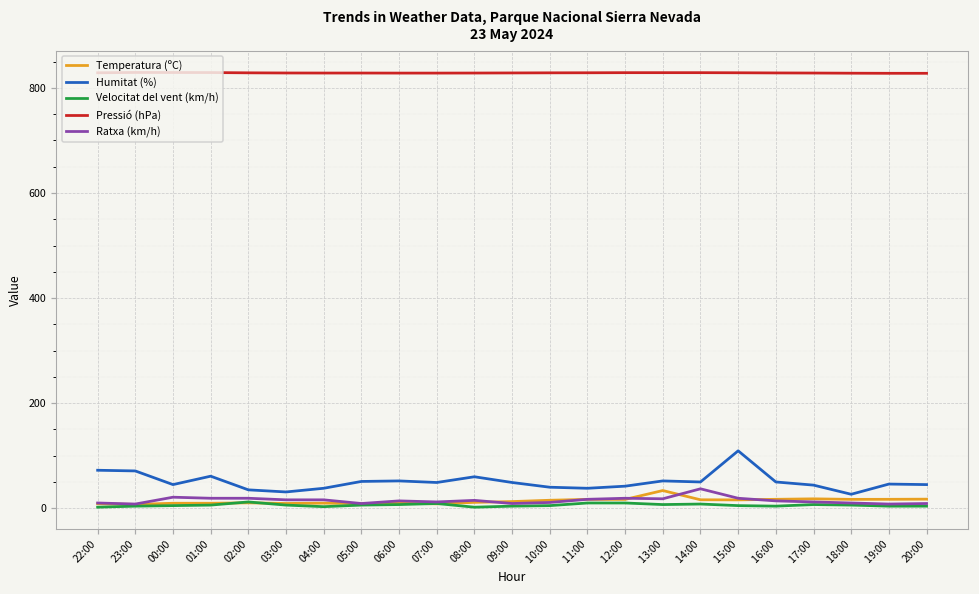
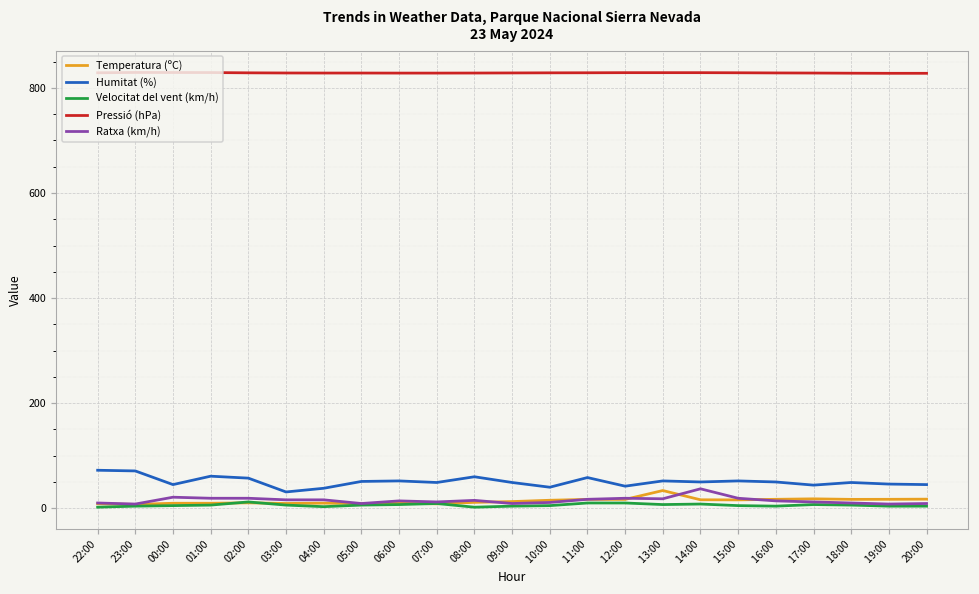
  {
    "Temperatura (ºC)": {
      "04:00": 10,
      "13:00": 30,
      "14:00": 20,
      "17:00": 20,
      "18:00": 20,
      "19:00": 20,
      "20:00": 20
    },
    "Humitat (%)": {
      "22:00": 70,
      "23:00": 70,
      "00:00": 50,
      "01:00": 60,
-     "02:00": 40,
+     "02:00": 60,
      "03:00": 30,
      "04:00": 40,
      "05:00": 50,
      "06:00": 50,
      "07:00": 50,
      "08:00": 60,
      "09:00": 50,
      "10:00": 40,
-     "11:00": 40,
+     "11:00": 60,
      "12:00": 40,
      "13:00": 50,
      "14:00": 50,
-     "15:00": 110,
+     "15:00": 50,
      "16:00": 50,
      "17:00": 40,
-     "18:00": 30,
+     "18:00": 50,
      "19:00": 50,
      "20:00": 50
    },
    "Velocitat del vent (km/h)": {
      "22:00": 0,
      "04:00": 0,
      "08:00": 0,
      "10:00": 10,
      "11:00": 10,
      "12:00": 10,
      "13:00": 10,
      "14:00": 10,
      "15:00": 10,
      "16:00": 0
    },
    "Pressió (hPa)": {
      "02:00": 830,
      "03:00": 830,
      "04:00": 830,
      "05:00": 830,
      "06:00": 830,
      "07:00": 830,
      "08:00": 830,
      "09:00": 830,
      "10:00": 830,
      "11:00": 830,
      "12:00": 830,
      "13:00": 830,
      "14:00": 830,
      "15:00": 830,
      "16:00": 830,
      "17:00": 830,
      "18:00": 830,
      "19:00": 830,
      "20:00": 830
    },
    "Ratxa (km/h)": {
      "00:00": 20,
      "01:00": 20,
      "02:00": 20,
      "03:00": 20,
      "04:00": 20,
      "13:00": 20,
      "14:00": 40
    }
  }
